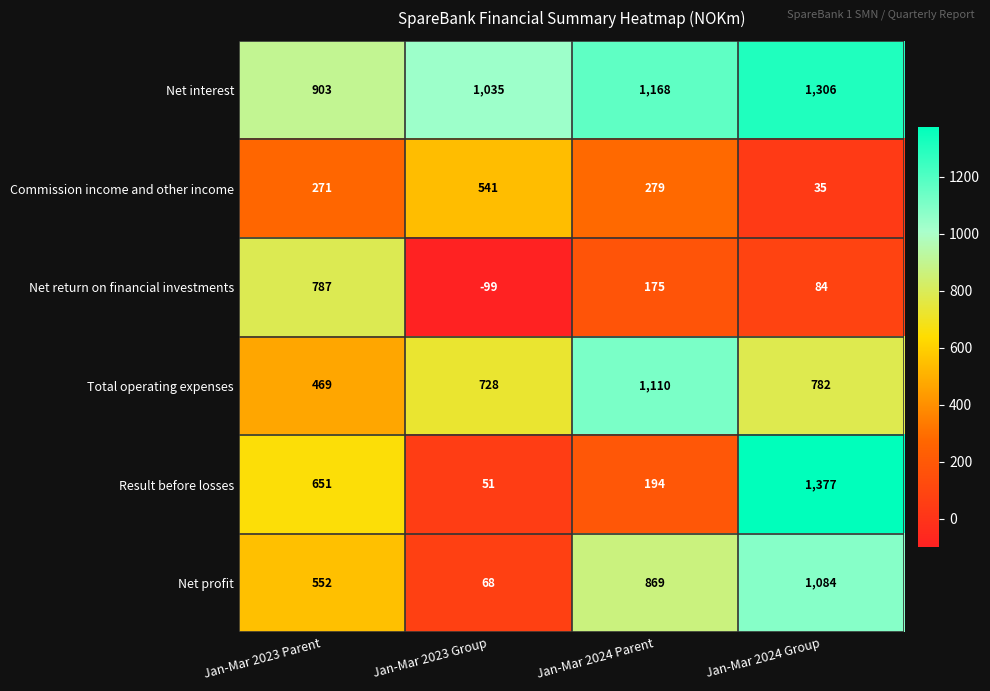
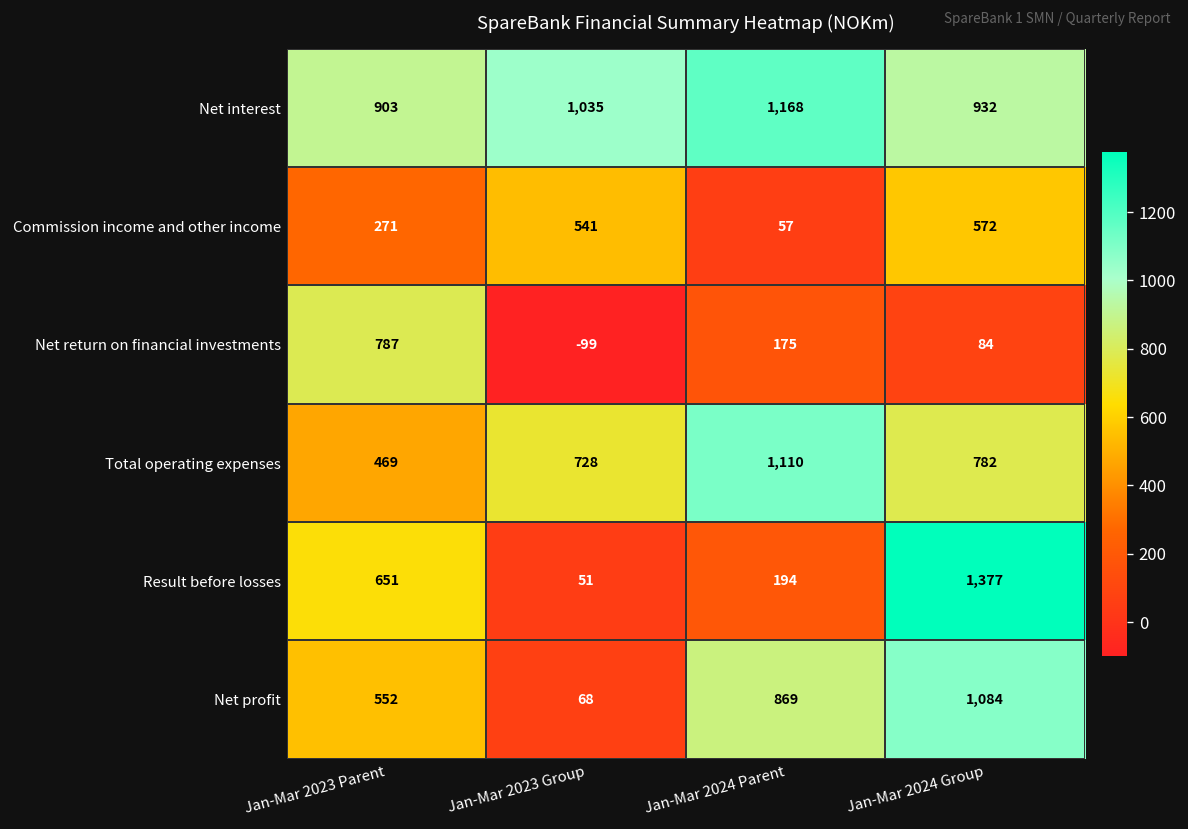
  {
    "Net interest": {
      "Jan-Mar 2023 Parent": "903",
      "Jan-Mar 2023 Group": "1,035",
      "Jan-Mar 2024 Parent": "1,168",
-     "Jan-Mar 2024 Group": "1,306"
+     "Jan-Mar 2024 Group": "932"
    },
    "Commission income and other income": {
      "Jan-Mar 2023 Parent": "271",
      "Jan-Mar 2023 Group": "541",
-     "Jan-Mar 2024 Parent": "279",
-     "Jan-Mar 2024 Group": "35"
+     "Jan-Mar 2024 Parent": "57",
+     "Jan-Mar 2024 Group": "572"
    },
    "Net return on financial investments": {
      "Jan-Mar 2023 Parent": "787",
      "Jan-Mar 2023 Group": "-99",
      "Jan-Mar 2024 Parent": "175",
      "Jan-Mar 2024 Group": "84"
    },
    "Total operating expenses": {
      "Jan-Mar 2023 Parent": "469",
      "Jan-Mar 2023 Group": "728",
      "Jan-Mar 2024 Parent": "1,110",
      "Jan-Mar 2024 Group": "782"
    },
    "Result before losses": {
      "Jan-Mar 2023 Parent": "651",
      "Jan-Mar 2023 Group": "51",
      "Jan-Mar 2024 Parent": "194",
      "Jan-Mar 2024 Group": "1,377"
    },
    "Net profit": {
      "Jan-Mar 2023 Parent": "552",
      "Jan-Mar 2023 Group": "68",
      "Jan-Mar 2024 Parent": "869",
      "Jan-Mar 2024 Group": "1,084"
    }
  }
